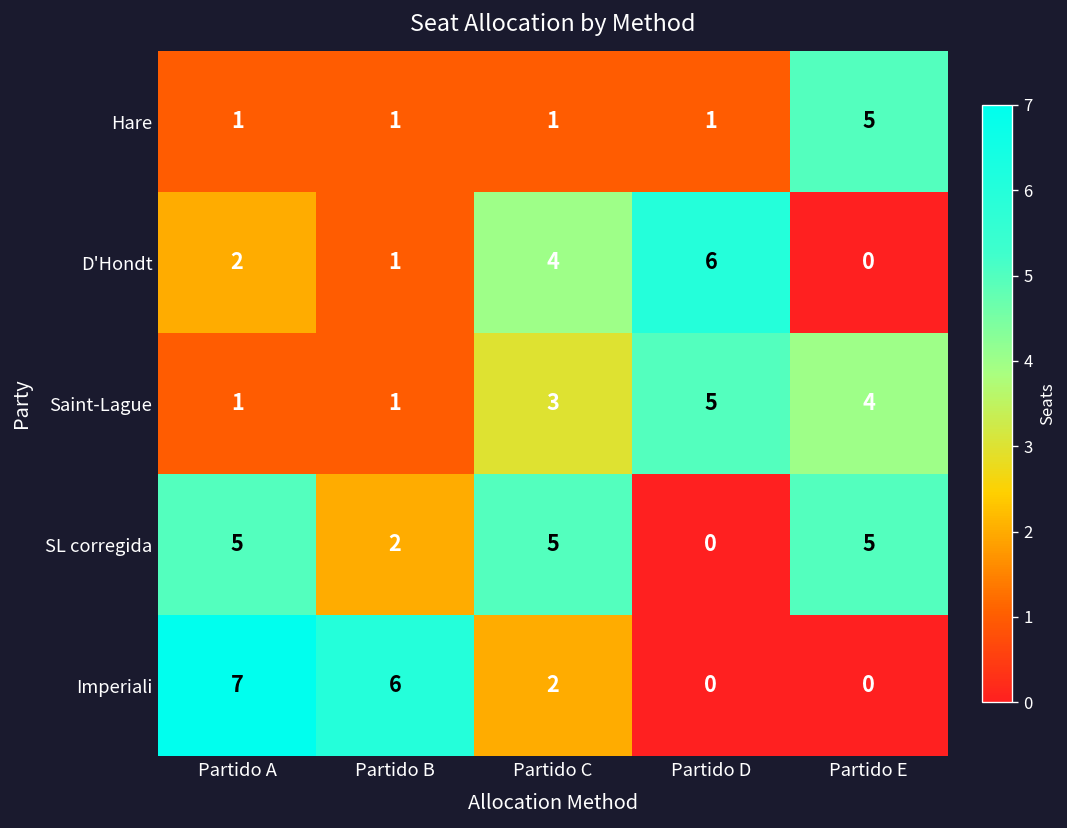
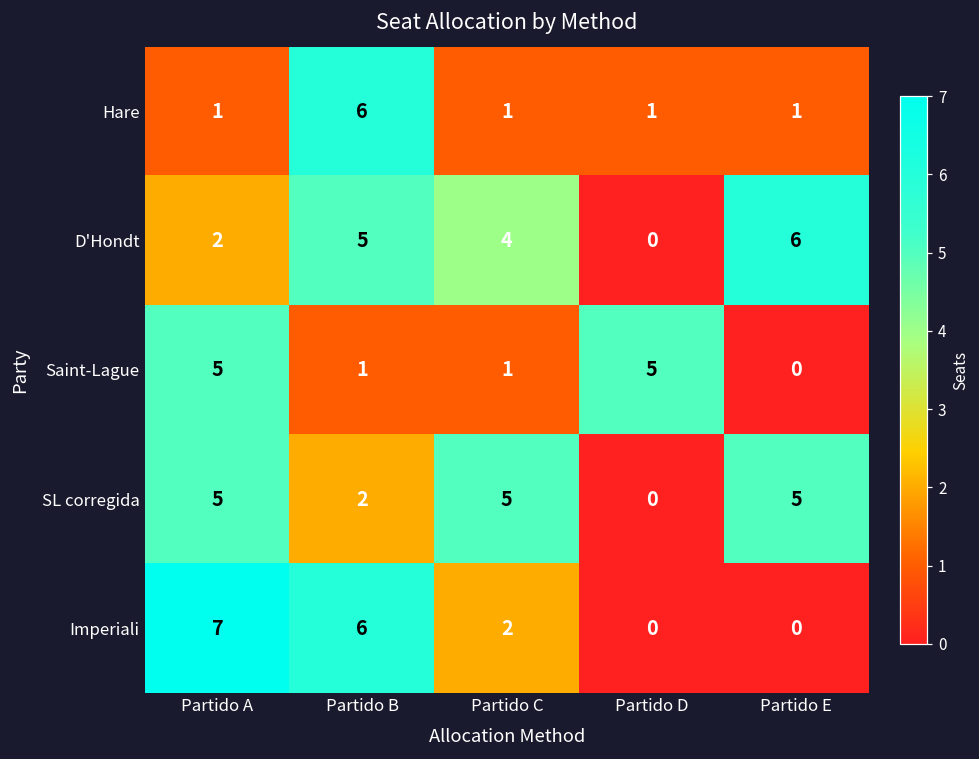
  {
    "Hare": {
      "Partido A": 1,
-     "Partido B": 1,
+     "Partido B": 6,
      "Partido C": 1,
      "Partido D": 1,
-     "Partido E": 5
+     "Partido E": 1
    },
    "D'Hondt": {
      "Partido A": 2,
-     "Partido B": 1,
+     "Partido B": 5,
      "Partido C": 4,
-     "Partido D": 6,
-     "Partido E": 0
+     "Partido D": 0,
+     "Partido E": 6
    },
    "Saint-Lague": {
-     "Partido A": 1,
+     "Partido A": 5,
      "Partido B": 1,
-     "Partido C": 3,
+     "Partido C": 1,
      "Partido D": 5,
-     "Partido E": 4
+     "Partido E": 0
    },
    "SL corregida": {
      "Partido A": 5,
      "Partido B": 2,
      "Partido C": 5,
      "Partido D": 0,
      "Partido E": 5
    },
    "Imperiali": {
      "Partido A": 7,
      "Partido B": 6,
      "Partido C": 2,
      "Partido D": 0,
      "Partido E": 0
    }
  }
